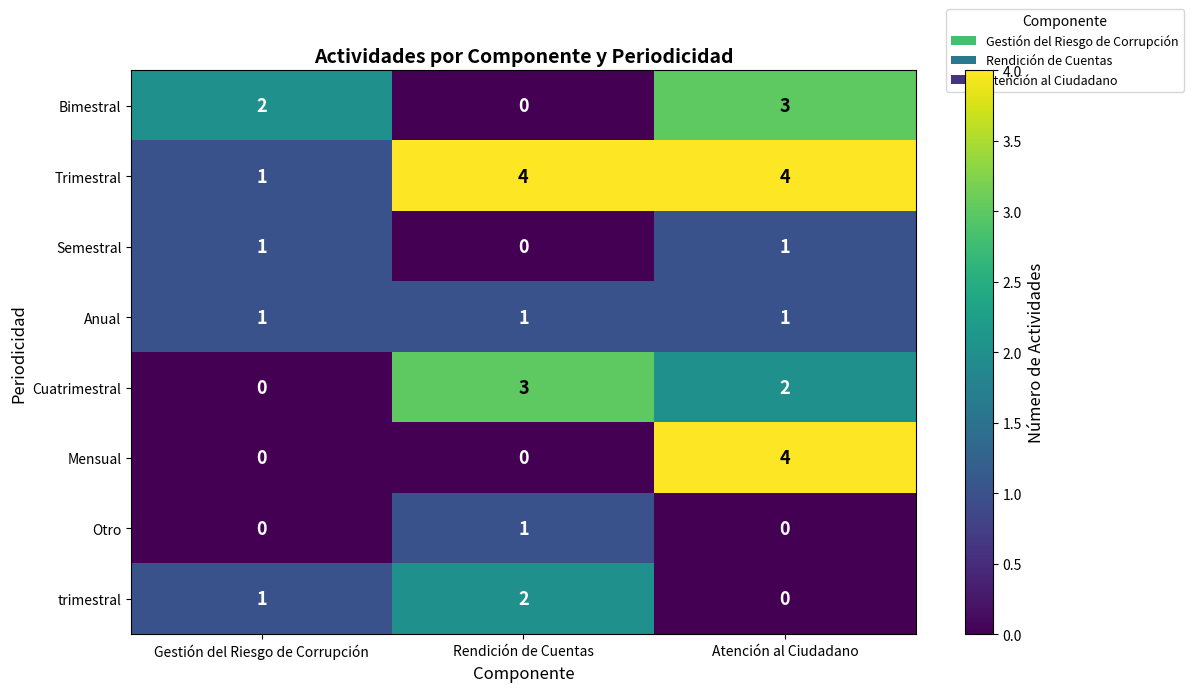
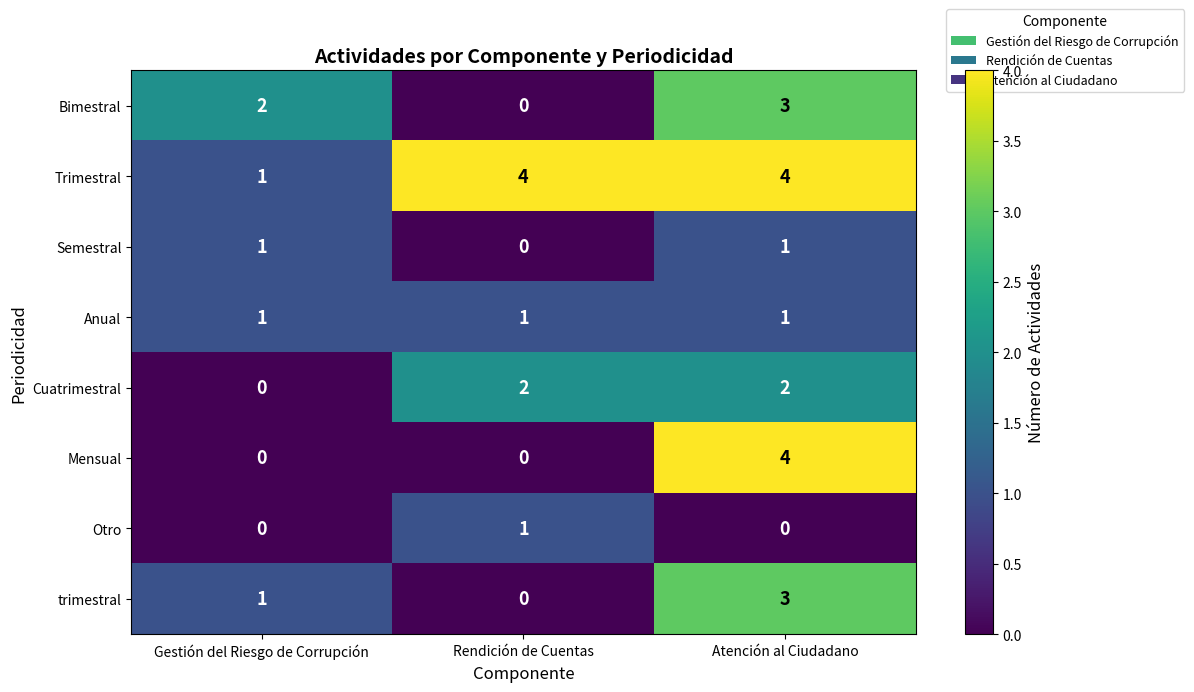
  {
    "Bimestral": {
      "Gestión del Riesgo de Corrupción": 2,
      "Rendición de Cuentas": 0,
      "Atención al Ciudadano": 3
    },
    "Trimestral": {
      "Gestión del Riesgo de Corrupción": 1,
      "Rendición de Cuentas": 4,
      "Atención al Ciudadano": 4
    },
    "Semestral": {
      "Gestión del Riesgo de Corrupción": 1,
      "Rendición de Cuentas": 0,
      "Atención al Ciudadano": 1
    },
    "Anual": {
      "Gestión del Riesgo de Corrupción": 1,
      "Rendición de Cuentas": 1,
      "Atención al Ciudadano": 1
    },
    "Cuatrimestral": {
      "Gestión del Riesgo de Corrupción": 0,
-     "Rendición de Cuentas": 3,
+     "Rendición de Cuentas": 2,
      "Atención al Ciudadano": 2
    },
    "Mensual": {
      "Gestión del Riesgo de Corrupción": 0,
      "Rendición de Cuentas": 0,
      "Atención al Ciudadano": 4
    },
    "Otro": {
      "Gestión del Riesgo de Corrupción": 0,
      "Rendición de Cuentas": 1,
      "Atención al Ciudadano": 0
    },
    "trimestral": {
      "Gestión del Riesgo de Corrupción": 1,
-     "Rendición de Cuentas": 2,
-     "Atención al Ciudadano": 0
+     "Rendición de Cuentas": 0,
+     "Atención al Ciudadano": 3
    }
  }
